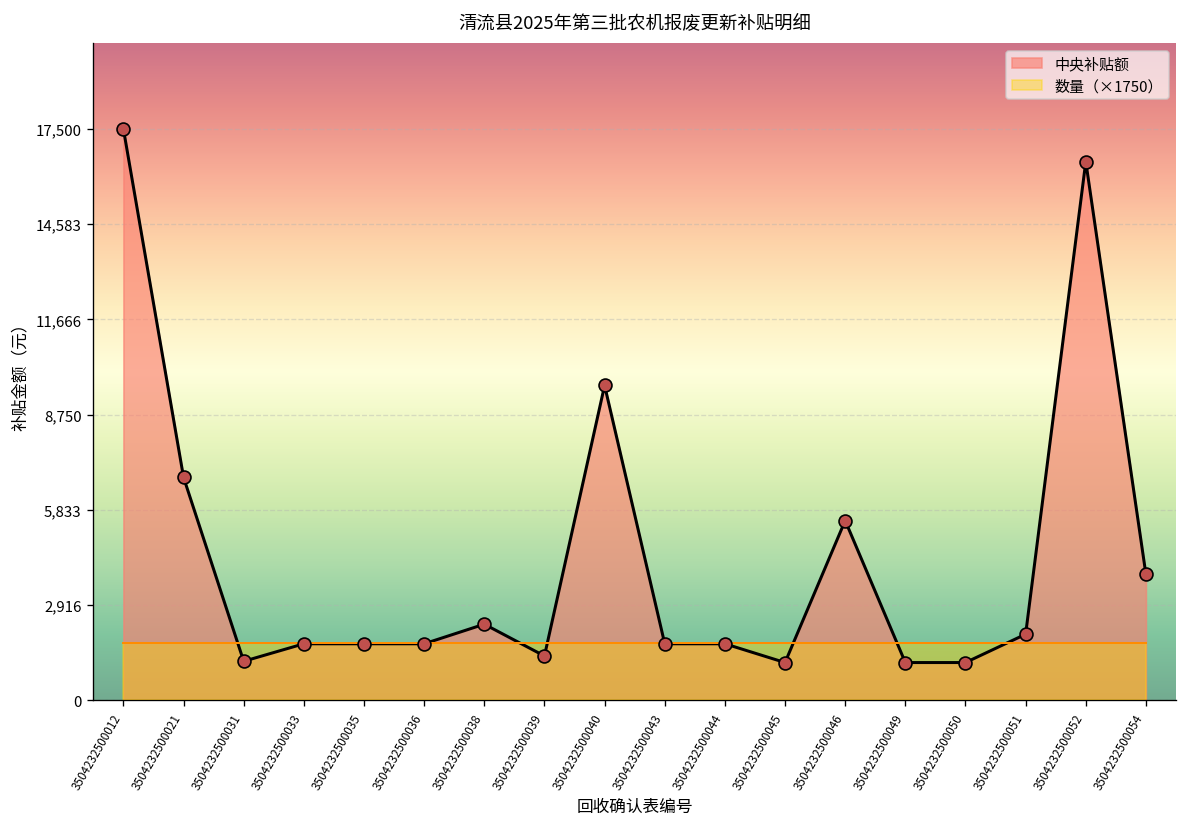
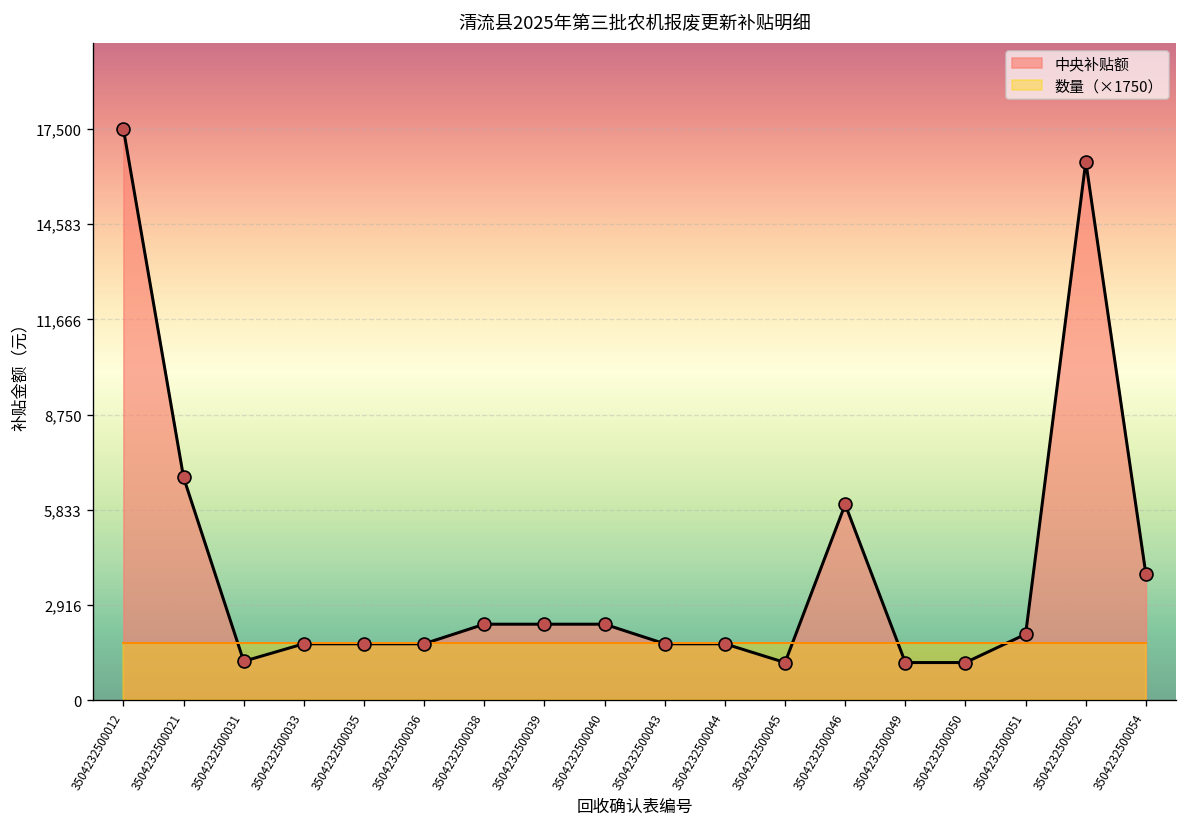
  {
    "中央补贴额": {
      "3504232500012": "17,500",
      "3504232500021": "6,800",
      "3504232500031": "1,200",
      "3504232500038": "2,300",
-     "3504232500039": "1,400",
-     "3504232500040": "9,600",
+     "3504232500039": "2,300",
+     "3504232500040": "2,300",
      "3504232500045": "1,200",
-     "3504232500046": "5,500",
+     "3504232500046": "6,000",
      "3504232500049": "1,200",
      "3504232500050": "1,200",
      "3504232500051": "2,000",
      "3504232500052": "16,500",
      "3504232500054": "3,900"
    },
    "数量（×1750）": {
      "3504232500012": "1,800",
      "3504232500021": "1,800",
      "3504232500031": "1,800",
      "3504232500038": "1,800",
      "3504232500039": "1,800",
      "3504232500040": "1,800",
      "3504232500045": "1,800",
      "3504232500046": "1,800",
      "3504232500049": "1,800",
      "3504232500050": "1,800",
      "3504232500051": "1,800",
      "3504232500052": "1,800",
      "3504232500054": "1,800"
    }
  }
